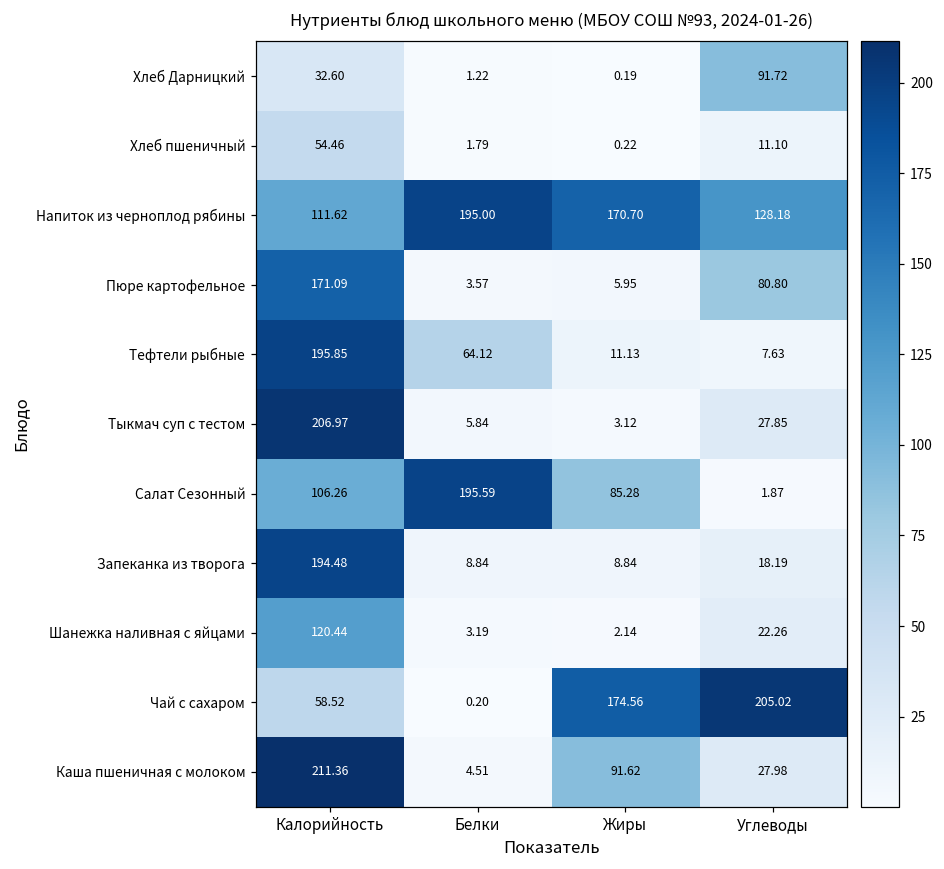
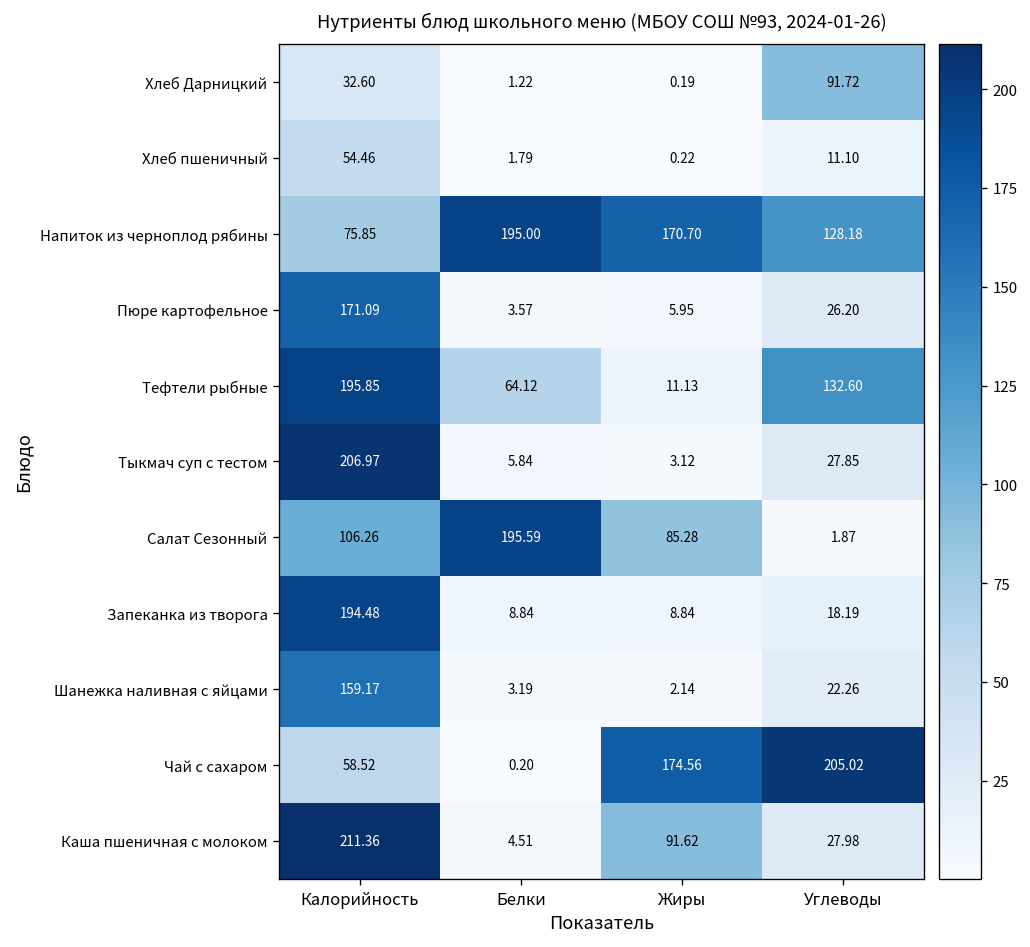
  {
    "Хлеб Дарницкий": {
      "Калорийность": 32.60,
      "Белки": 1.22,
      "Жиры": 0.19,
      "Углеводы": 91.72
    },
    "Хлеб пшеничный": {
      "Калорийность": 54.46,
      "Белки": 1.79,
      "Жиры": 0.22,
      "Углеводы": 11.10
    },
    "Напиток из черноплод рябины": {
-     "Калорийность": 111.62,
+     "Калорийность": 75.85,
      "Белки": 195.00,
      "Жиры": 170.70,
      "Углеводы": 128.18
    },
    "Пюре картофельное": {
      "Калорийность": 171.09,
      "Белки": 3.57,
      "Жиры": 5.95,
-     "Углеводы": 80.80
+     "Углеводы": 26.20
    },
    "Тефтели рыбные": {
      "Калорийность": 195.85,
      "Белки": 64.12,
      "Жиры": 11.13,
-     "Углеводы": 7.63
+     "Углеводы": 132.60
    },
    "Тыкмач суп с тестом": {
      "Калорийность": 206.97,
      "Белки": 5.84,
      "Жиры": 3.12,
      "Углеводы": 27.85
    },
    "Салат Сезонный": {
      "Калорийность": 106.26,
      "Белки": 195.59,
      "Жиры": 85.28,
      "Углеводы": 1.87
    },
    "Запеканка из творога": {
      "Калорийность": 194.48,
      "Белки": 8.84,
      "Жиры": 8.84,
      "Углеводы": 18.19
    },
    "Шанежка наливная с яйцами": {
-     "Калорийность": 120.44,
+     "Калорийность": 159.17,
      "Белки": 3.19,
      "Жиры": 2.14,
      "Углеводы": 22.26
    },
    "Чай с сахаром": {
      "Калорийность": 58.52,
      "Белки": 0.20,
      "Жиры": 174.56,
      "Углеводы": 205.02
    },
    "Каша пшеничная с молоком": {
      "Калорийность": 211.36,
      "Белки": 4.51,
      "Жиры": 91.62,
      "Углеводы": 27.98
    }
  }
